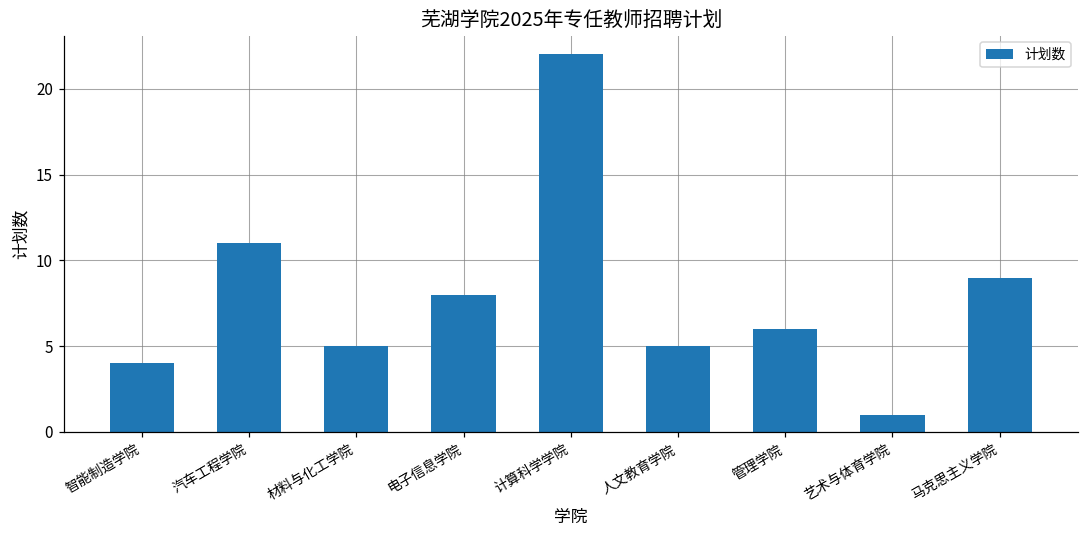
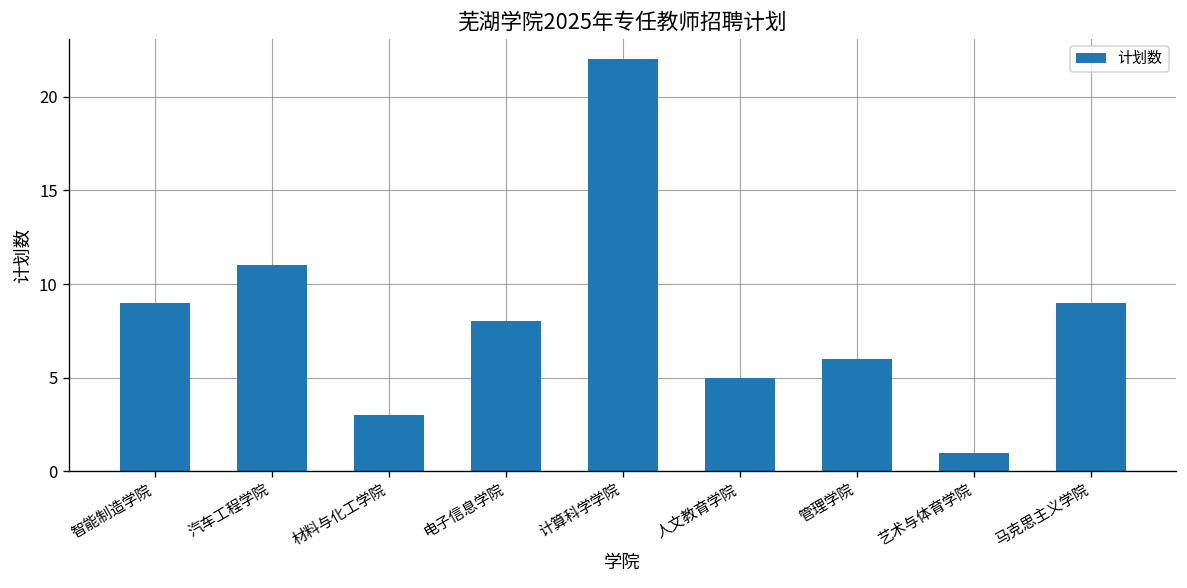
  {
-   "智能制造学院": 4,
+   "智能制造学院": 9,
    "汽车工程学院": 11,
-   "材料与化工学院": 5,
+   "材料与化工学院": 3,
    "电子信息学院": 8,
    "计算科学学院": 22,
    "人文教育学院": 5,
    "管理学院": 6,
    "艺术与体育学院": 1,
    "马克思主义学院": 9
  }
